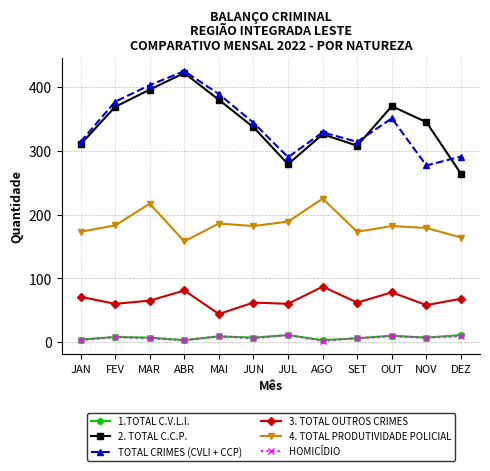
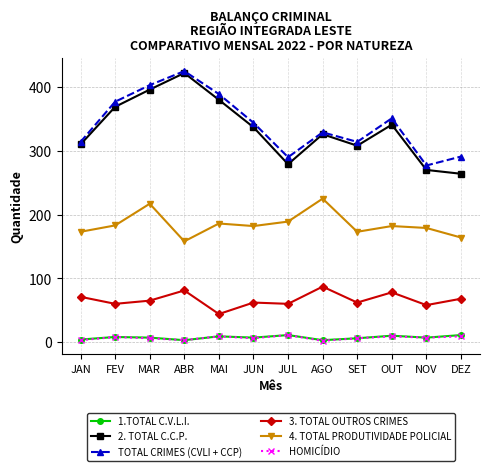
  {
    "2. TOTAL C.C.P.": {
      "FEV": 370,
      "MAR": 400,
      "MAI": 380,
      "JUN": 340,
      "JUL": 280,
      "SET": 310,
-     "OUT": 370,
-     "NOV": 350,
+     "OUT": 340,
+     "NOV": 270,
      "DEZ": 260
    },
    "TOTAL CRIMES (CVLI + CCP)": {
      "FEV": 380,
      "MAR": 400,
      "MAI": 390,
      "JUN": 340,
      "JUL": 290,
      "SET": 310,
      "OUT": 350,
      "NOV": 280,
      "DEZ": 290
    },
    "3. TOTAL OUTROS CRIMES": {
      "JAN": 70,
      "FEV": 60,
      "MAR": 70,
      "ABR": 80,
      "MAI": 40,
      "JUN": 60,
      "JUL": 60,
      "AGO": 90,
      "SET": 60,
      "OUT": 80,
      "NOV": 60,
      "DEZ": 70
    },
    "4. TOTAL PRODUTIVIDADE POLICIAL": {
      "JAN": 170,
      "FEV": 180,
      "MAR": 220,
      "ABR": 160,
      "MAI": 190,
      "JUN": 180,
      "JUL": 190,
      "AGO": 230,
      "SET": 170,
      "OUT": 180,
      "NOV": 180,
      "DEZ": 160
    }
  }
